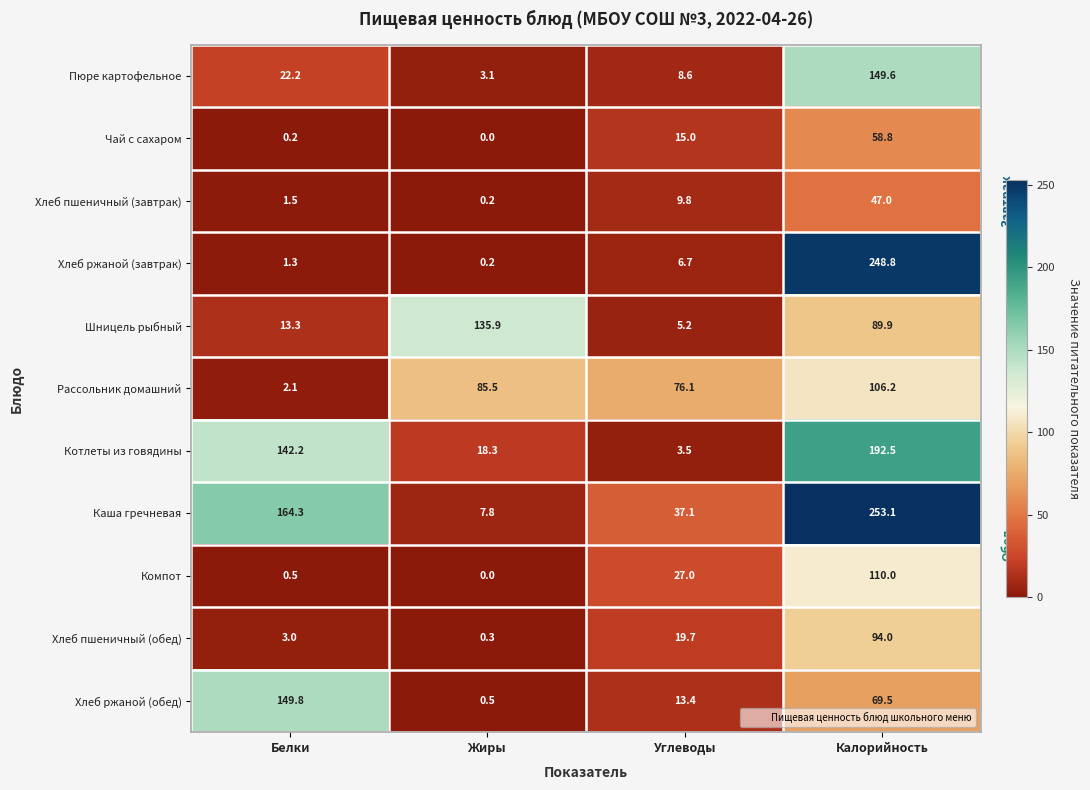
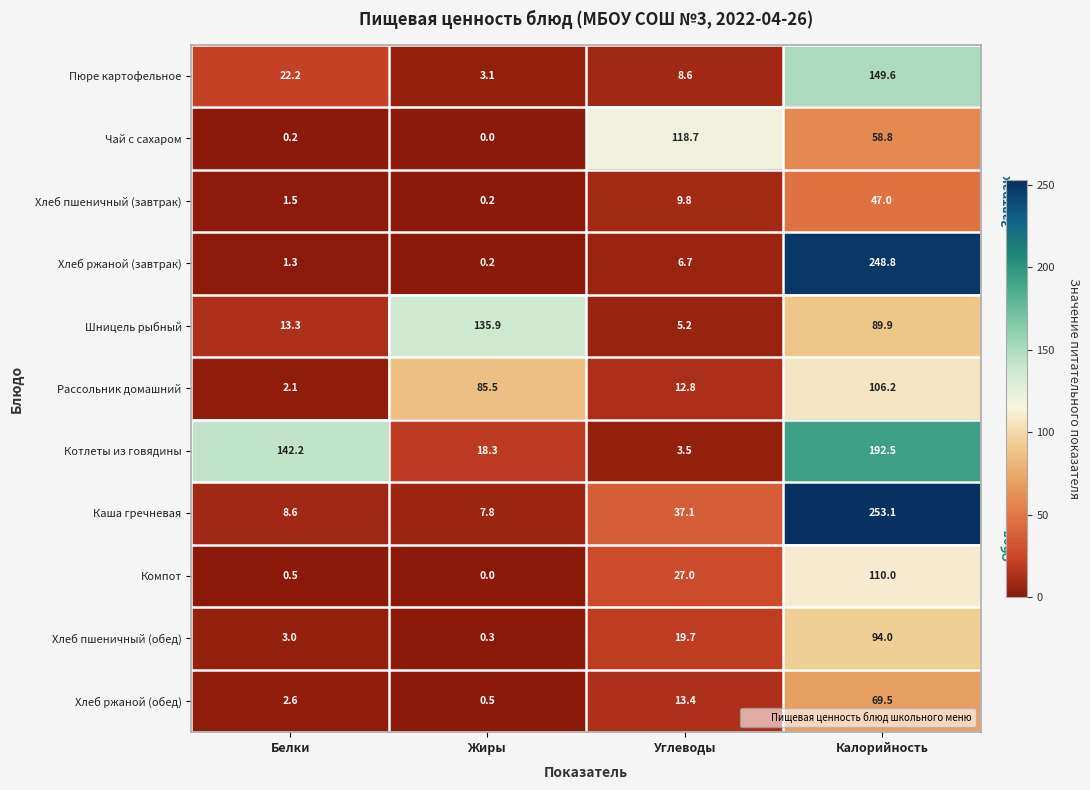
  {
    "Пюре картофельное": {
      "Белки": 22.2,
      "Жиры": 3.1,
      "Углеводы": 8.6,
      "Калорийность": 149.6
    },
    "Чай с сахаром": {
      "Белки": 0.2,
      "Жиры": 0.0,
-     "Углеводы": 15.0,
+     "Углеводы": 118.7,
      "Калорийность": 58.8
    },
    "Хлеб пшеничный (завтрак)": {
      "Белки": 1.5,
      "Жиры": 0.2,
      "Углеводы": 9.8,
      "Калорийность": 47.0
    },
    "Хлеб ржаной (завтрак)": {
      "Белки": 1.3,
      "Жиры": 0.2,
      "Углеводы": 6.7,
      "Калорийность": 248.8
    },
    "Шницель рыбный": {
      "Белки": 13.3,
      "Жиры": 135.9,
      "Углеводы": 5.2,
      "Калорийность": 89.9
    },
    "Рассольник домашний": {
      "Белки": 2.1,
      "Жиры": 85.5,
-     "Углеводы": 76.1,
+     "Углеводы": 12.8,
      "Калорийность": 106.2
    },
    "Котлеты из говядины": {
      "Белки": 142.2,
      "Жиры": 18.3,
      "Углеводы": 3.5,
      "Калорийность": 192.5
    },
    "Каша гречневая": {
-     "Белки": 164.3,
+     "Белки": 8.6,
      "Жиры": 7.8,
      "Углеводы": 37.1,
      "Калорийность": 253.1
    },
    "Компот": {
      "Белки": 0.5,
      "Жиры": 0.0,
      "Углеводы": 27.0,
      "Калорийность": 110.0
    },
    "Хлеб пшеничный (обед)": {
      "Белки": 3.0,
      "Жиры": 0.3,
      "Углеводы": 19.7,
      "Калорийность": 94.0
    },
    "Хлеб ржаной (обед)": {
-     "Белки": 149.8,
+     "Белки": 2.6,
      "Жиры": 0.5,
      "Углеводы": 13.4,
      "Калорийность": 69.5
    }
  }
